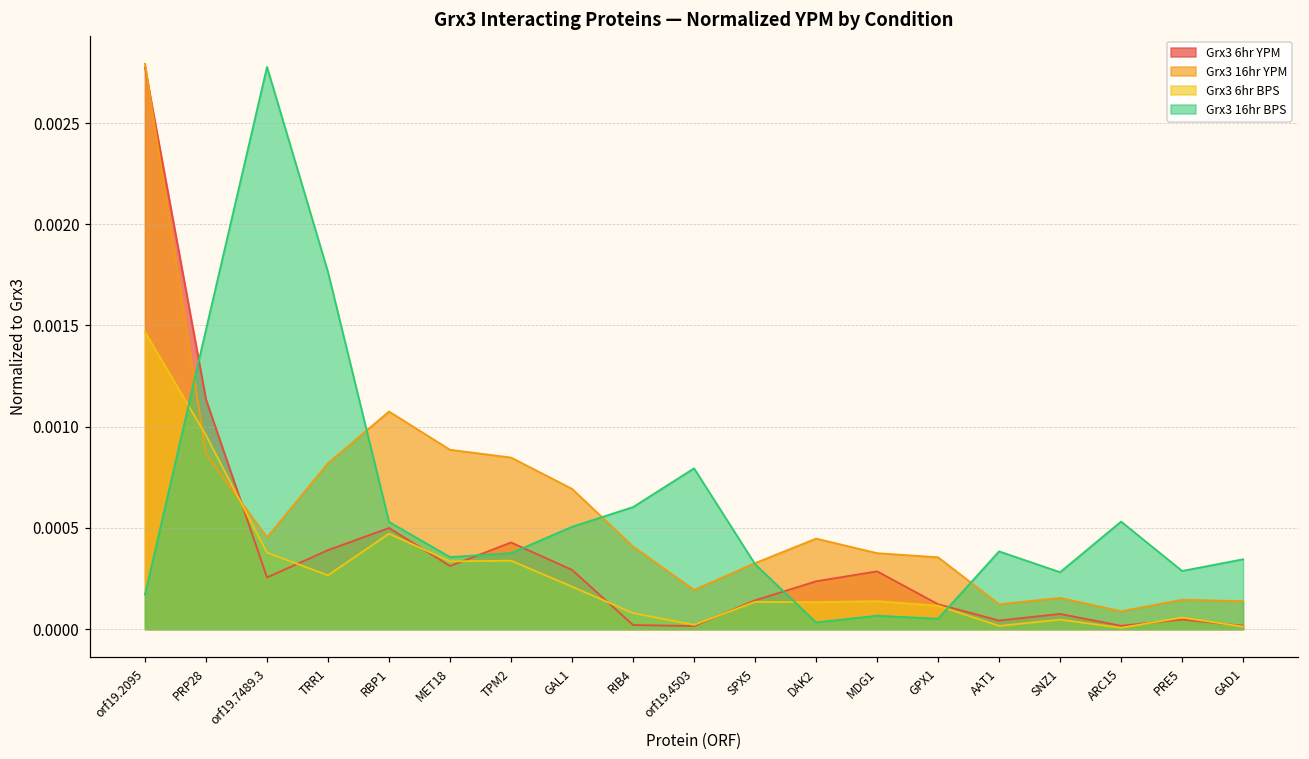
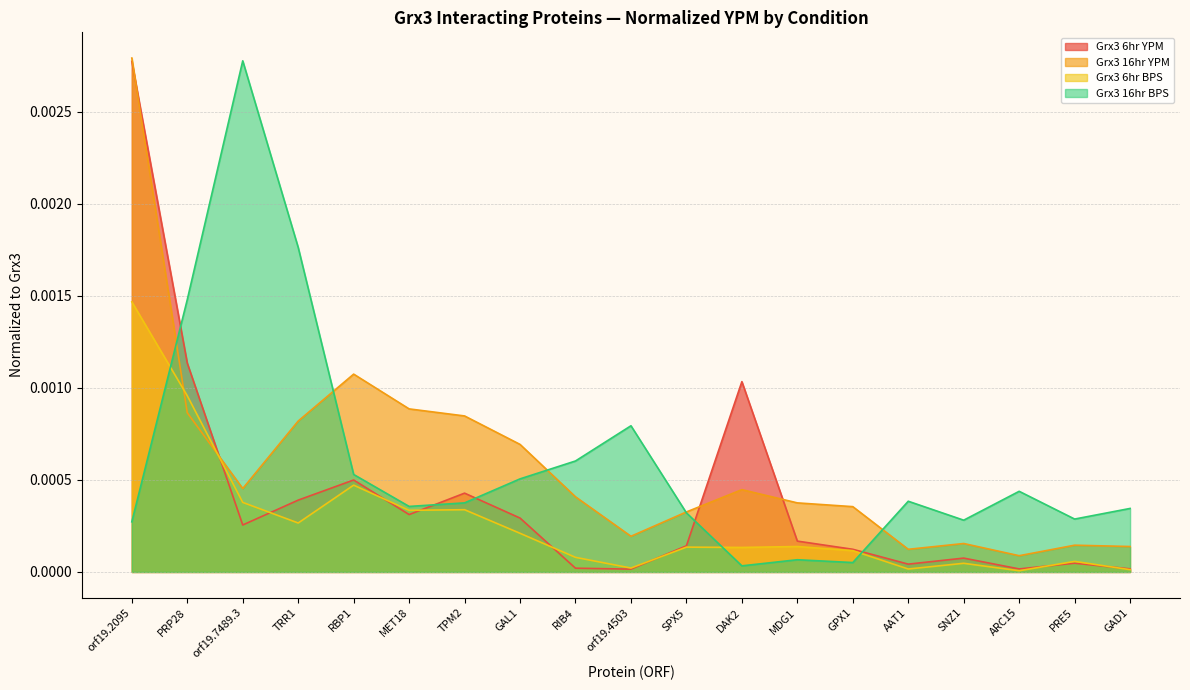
  {
    "Grx3 6hr YPM": {
      "orf19.2095": 0.00277,
      "PRP28": 0.00113,
      "orf19.7489.3": 0.00026,
      "TRR1": 0.00039,
      "RBP1": 0.00050,
      "MET18": 0.00031,
      "TPM2": 0.00043,
      "GAL1": 0.00029,
      "RIB4": 0.00002,
-     "DAK2": 0.00024,
-     "MDG1": 0.00029,
+     "DAK2": 0.00103,
+     "MDG1": 0.00017,
      "AAT1": 0.00004,
      "SNZ1": 0.00008
    },
    "Grx3 16hr BPS": {
-     "orf19.2095": 0.00017,
+     "orf19.2095": 0.00027,
      "PRP28": 0.00148,
      "orf19.7489.3": 0.00278,
      "TRR1": 0.00176,
      "RBP1": 0.00053,
      "MET18": 0.00036,
      "TPM2": 0.00038,
      "GAL1": 0.00051,
      "RIB4": 0.00060,
      "orf19.4503": 0.00079,
      "DAK2": 0.00003,
      "MDG1": 0.00007,
      "GPX1": 0.00005,
      "AAT1": 0.00038,
      "SNZ1": 0.00028,
-     "ARC15": 0.00053,
+     "ARC15": 0.00044,
      "PRE5": 0.00029,
      "GAD1": 0.00035
    }
  }
